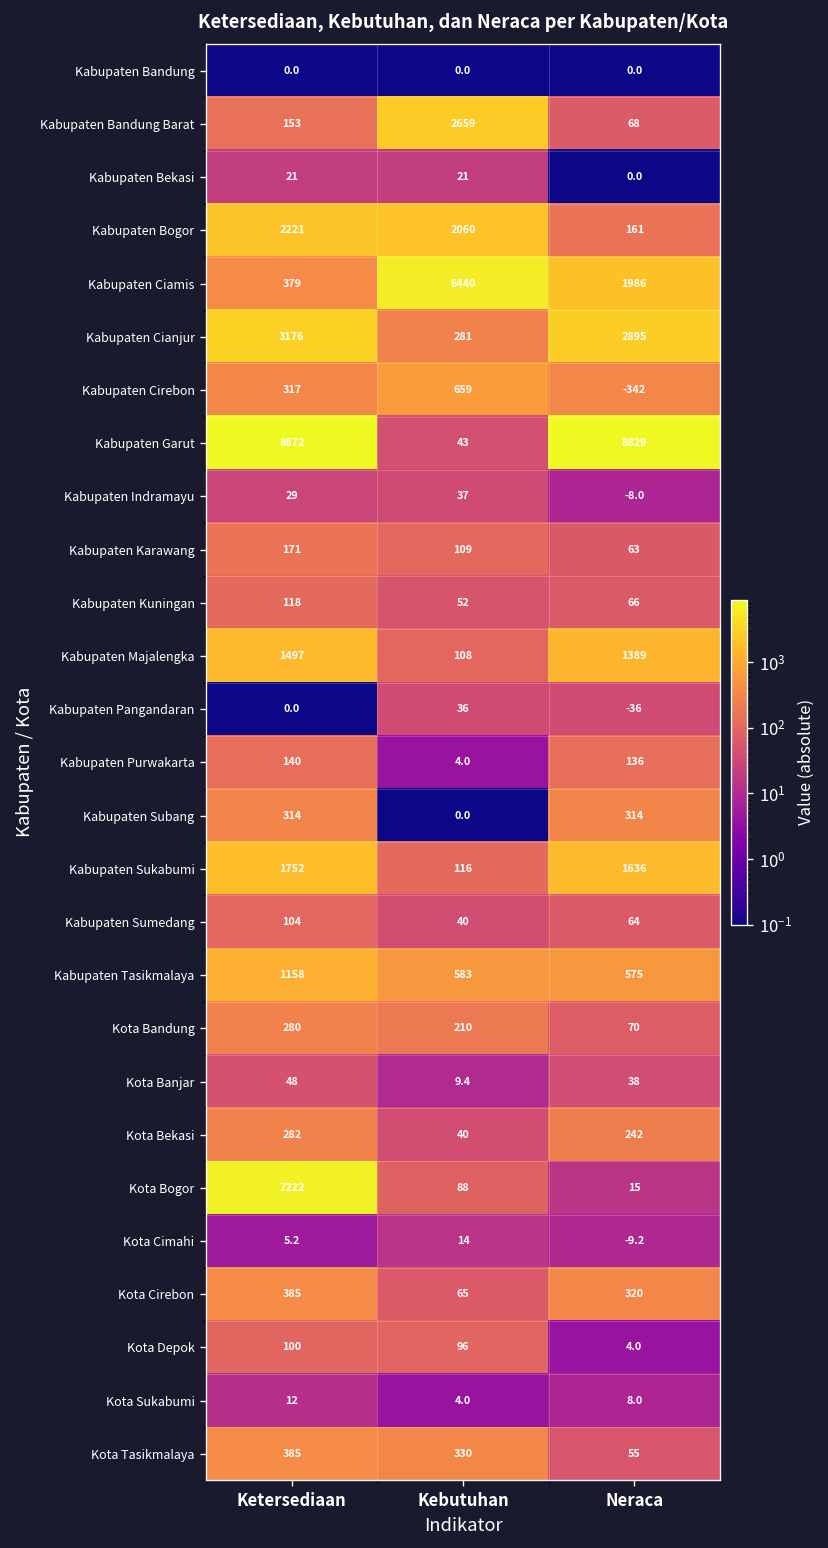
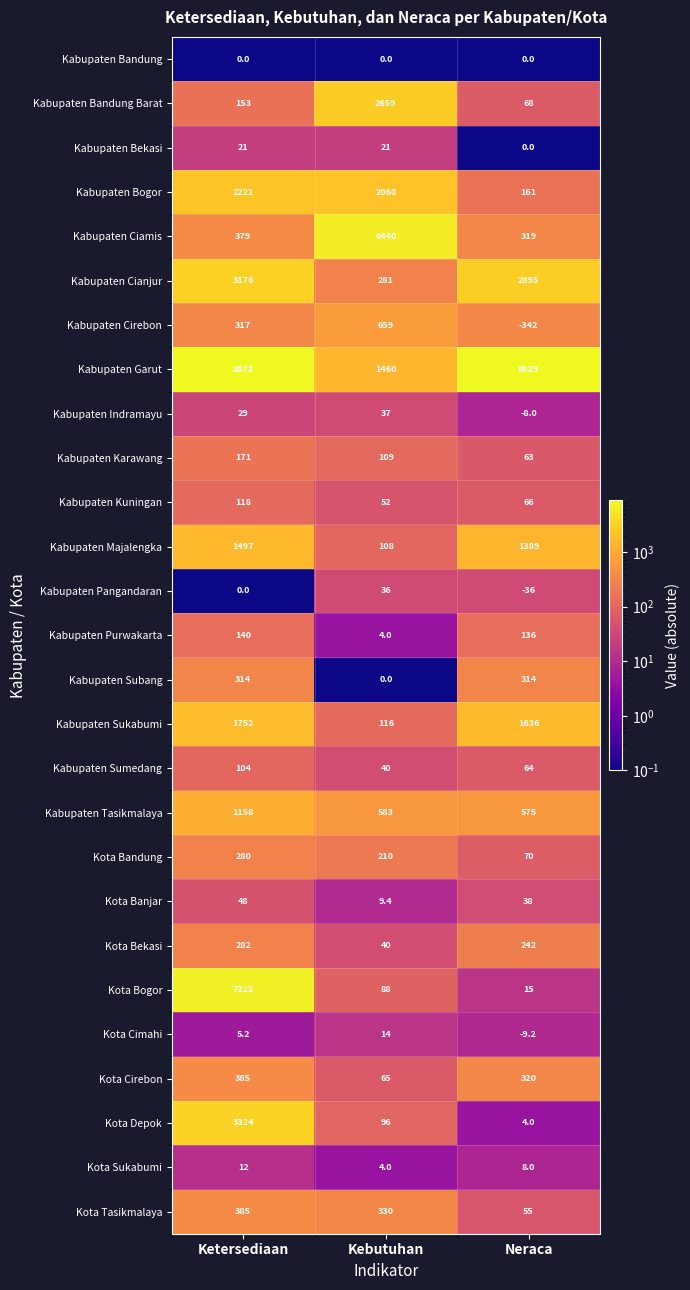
  {
    "Kabupaten Bandung": {
      "Ketersediaan": 0.0,
      "Kebutuhan": 0.0,
      "Neraca": 0.0
    },
    "Kabupaten Bandung Barat": {
      "Ketersediaan": 153,
      "Kebutuhan": 2659,
      "Neraca": 68
    },
    "Kabupaten Bekasi": {
      "Ketersediaan": 21,
      "Kebutuhan": 21,
      "Neraca": 0.0
    },
    "Kabupaten Bogor": {
      "Ketersediaan": 2221,
      "Kebutuhan": 2060,
      "Neraca": 161
    },
    "Kabupaten Ciamis": {
      "Ketersediaan": 379,
      "Kebutuhan": 6440,
-     "Neraca": 1986
+     "Neraca": 319
    },
    "Kabupaten Cianjur": {
      "Ketersediaan": 3176,
      "Kebutuhan": 281,
      "Neraca": 2895
    },
    "Kabupaten Cirebon": {
      "Ketersediaan": 317,
      "Kebutuhan": 659,
      "Neraca": -342
    },
    "Kabupaten Garut": {
      "Ketersediaan": 8872,
-     "Kebutuhan": 43,
+     "Kebutuhan": 1460,
      "Neraca": 8829
    },
    "Kabupaten Indramayu": {
      "Ketersediaan": 29,
      "Kebutuhan": 37,
      "Neraca": -8.0
    },
    "Kabupaten Karawang": {
      "Ketersediaan": 171,
      "Kebutuhan": 109,
      "Neraca": 63
    },
    "Kabupaten Kuningan": {
      "Ketersediaan": 118,
      "Kebutuhan": 52,
      "Neraca": 66
    },
    "Kabupaten Majalengka": {
      "Ketersediaan": 1497,
      "Kebutuhan": 108,
      "Neraca": 1389
    },
    "Kabupaten Pangandaran": {
      "Ketersediaan": 0.0,
      "Kebutuhan": 36,
      "Neraca": -36
    },
    "Kabupaten Purwakarta": {
      "Ketersediaan": 140,
      "Kebutuhan": 4.0,
      "Neraca": 136
    },
    "Kabupaten Subang": {
      "Ketersediaan": 314,
      "Kebutuhan": 0.0,
      "Neraca": 314
    },
    "Kabupaten Sukabumi": {
      "Ketersediaan": 1752,
      "Kebutuhan": 116,
      "Neraca": 1636
    },
    "Kabupaten Sumedang": {
      "Ketersediaan": 104,
      "Kebutuhan": 40,
      "Neraca": 64
    },
    "Kabupaten Tasikmalaya": {
      "Ketersediaan": 1158,
      "Kebutuhan": 583,
      "Neraca": 575
    },
    "Kota Bandung": {
      "Ketersediaan": 280,
      "Kebutuhan": 210,
      "Neraca": 70
    },
    "Kota Banjar": {
      "Ketersediaan": 48,
      "Kebutuhan": 9.4,
      "Neraca": 38
    },
    "Kota Bekasi": {
      "Ketersediaan": 282,
      "Kebutuhan": 40,
      "Neraca": 242
    },
    "Kota Bogor": {
      "Ketersediaan": 7222,
      "Kebutuhan": 88,
      "Neraca": 15
    },
    "Kota Cimahi": {
      "Ketersediaan": 5.2,
      "Kebutuhan": 14,
      "Neraca": -9.2
    },
    "Kota Cirebon": {
      "Ketersediaan": 385,
      "Kebutuhan": 65,
      "Neraca": 320
    },
    "Kota Depok": {
-     "Ketersediaan": 100,
+     "Ketersediaan": 3324,
      "Kebutuhan": 96,
      "Neraca": 4.0
    },
    "Kota Sukabumi": {
      "Ketersediaan": 12,
      "Kebutuhan": 4.0,
      "Neraca": 8.0
    },
    "Kota Tasikmalaya": {
      "Ketersediaan": 385,
      "Kebutuhan": 330,
      "Neraca": 55
    }
  }
